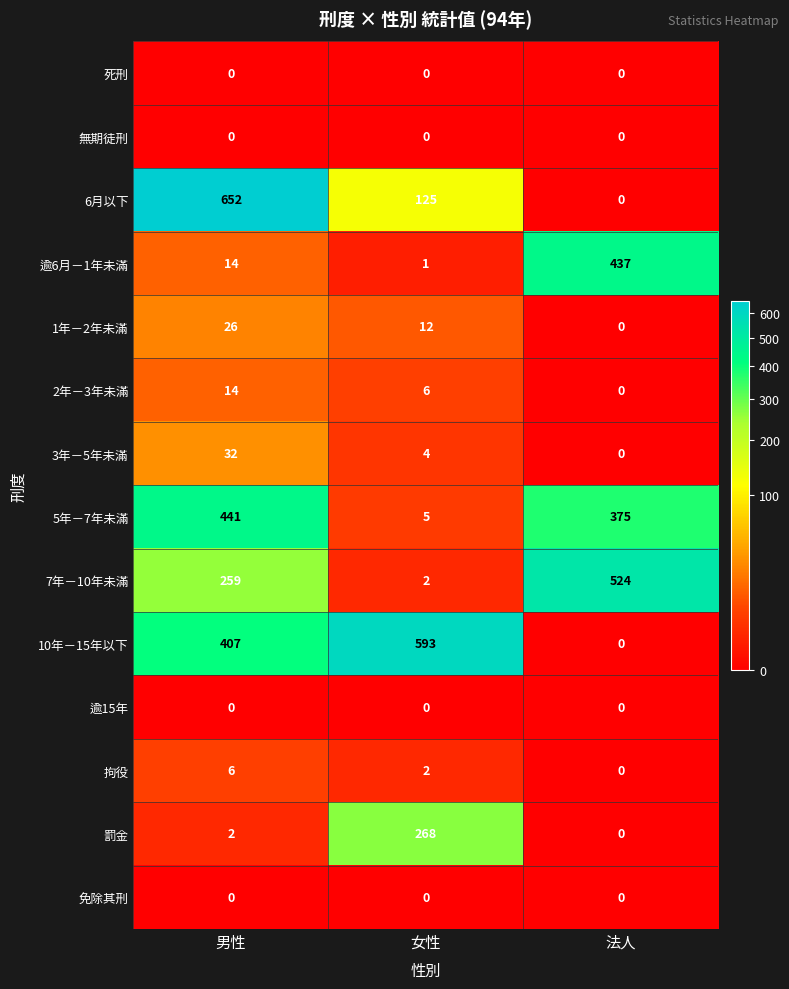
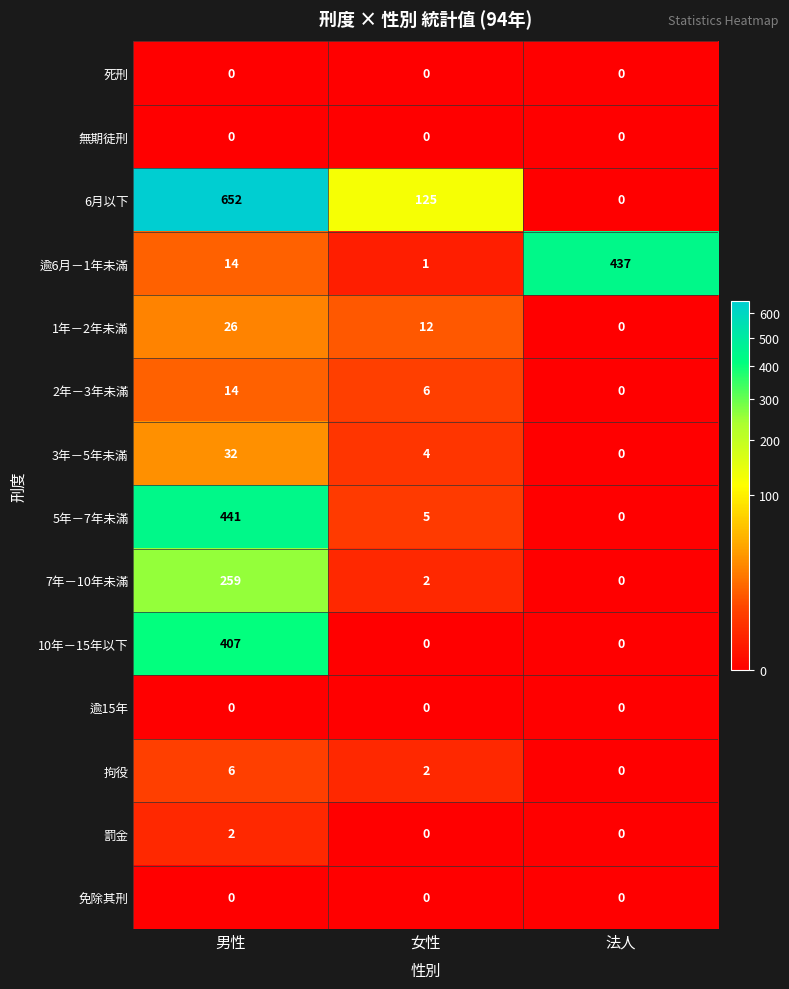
  {
    "死刑": {
      "男性": 0,
      "女性": 0,
      "法人": 0
    },
    "無期徒刑": {
      "男性": 0,
      "女性": 0,
      "法人": 0
    },
    "6月以下": {
      "男性": 652,
      "女性": 125,
      "法人": 0
    },
    "逾6月－1年未滿": {
      "男性": 14,
      "女性": 1,
      "法人": 437
    },
    "1年－2年未滿": {
      "男性": 26,
      "女性": 12,
      "法人": 0
    },
    "2年－3年未滿": {
      "男性": 14,
      "女性": 6,
      "法人": 0
    },
    "3年－5年未滿": {
      "男性": 32,
      "女性": 4,
      "法人": 0
    },
    "5年－7年未滿": {
      "男性": 441,
      "女性": 5,
-     "法人": 375
+     "法人": 0
    },
    "7年－10年未滿": {
      "男性": 259,
      "女性": 2,
-     "法人": 524
+     "法人": 0
    },
    "10年－15年以下": {
      "男性": 407,
-     "女性": 593,
+     "女性": 0,
      "法人": 0
    },
    "逾15年": {
      "男性": 0,
      "女性": 0,
      "法人": 0
    },
    "拘役": {
      "男性": 6,
      "女性": 2,
      "法人": 0
    },
    "罰金": {
      "男性": 2,
-     "女性": 268,
+     "女性": 0,
      "法人": 0
    },
    "免除其刑": {
      "男性": 0,
      "女性": 0,
      "法人": 0
    }
  }
